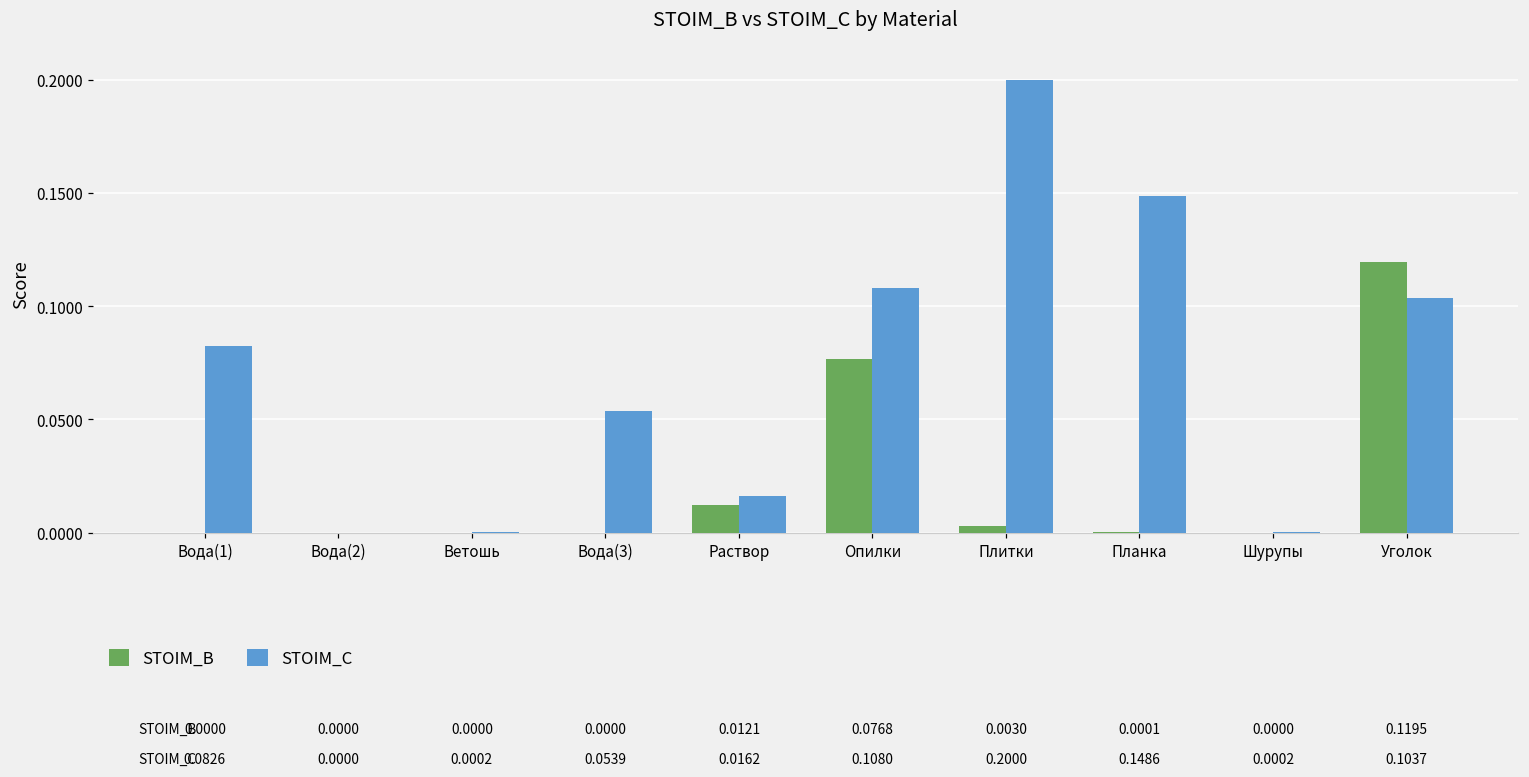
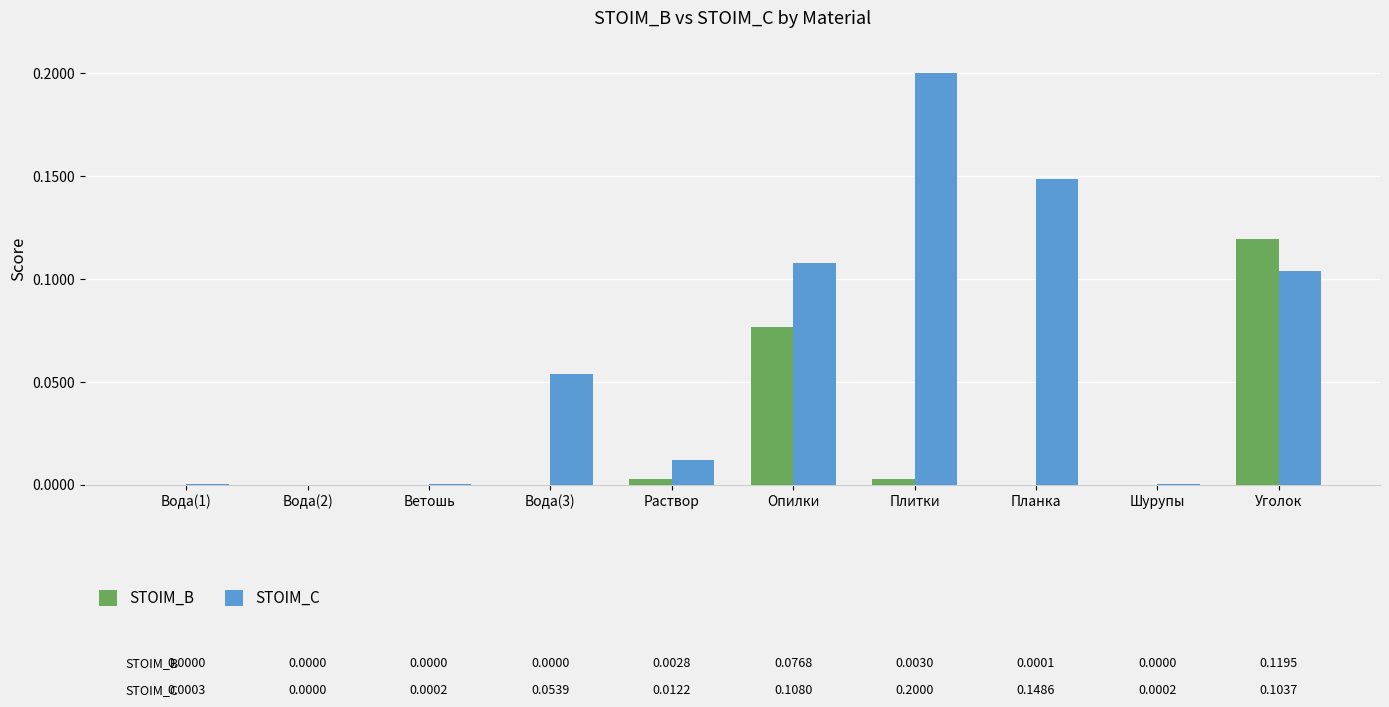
  {
    "STOIM_B": {
-     "Раствор": 0.0121
+     "Раствор": 0.0028
    },
    "STOIM_C": {
-     "Вода(1)": 0.0826,
-     "Раствор": 0.0162
+     "Вода(1)": 0.0003,
+     "Раствор": 0.0122
    }
  }
